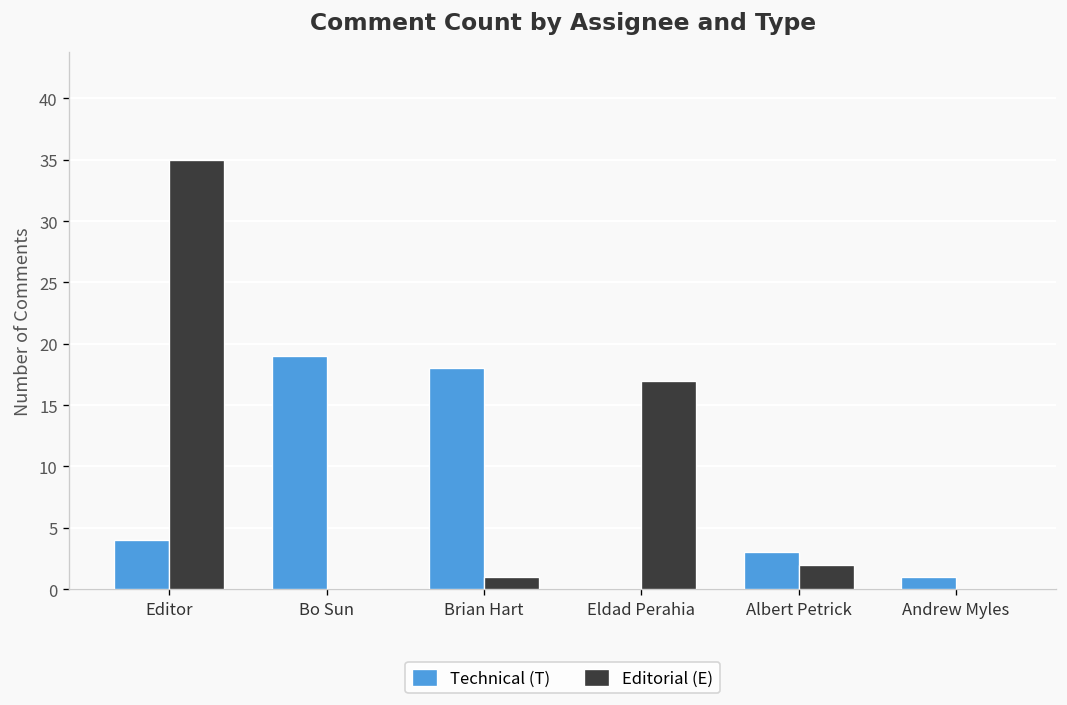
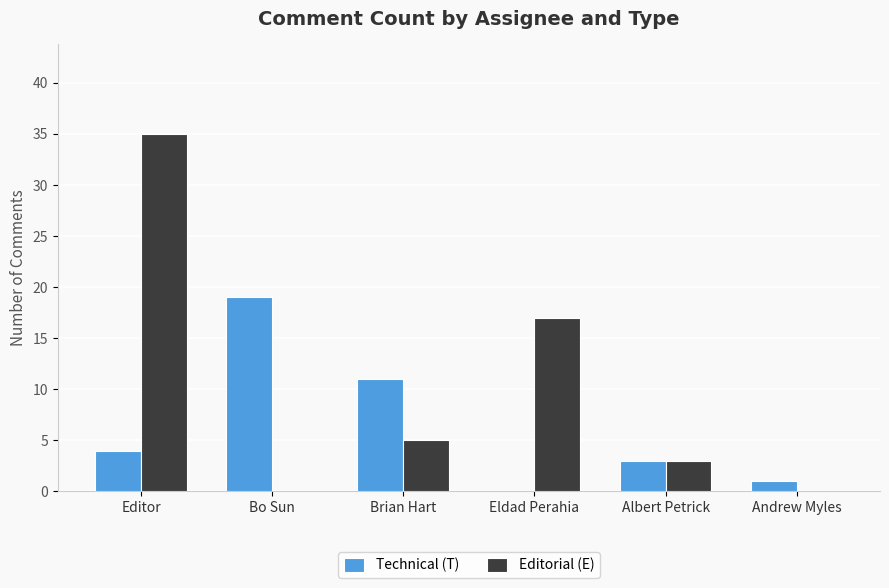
  {
    "Technical (T)": {
      "Editor": 4,
      "Bo Sun": 19,
-     "Brian Hart": 18,
+     "Brian Hart": 11,
      "Eldad Perahia": 0,
      "Albert Petrick": 3,
      "Andrew Myles": 1
    },
    "Editorial (E)": {
      "Editor": 35,
      "Bo Sun": 0,
-     "Brian Hart": 1,
+     "Brian Hart": 5,
      "Eldad Perahia": 17,
-     "Albert Petrick": 2,
+     "Albert Petrick": 3,
      "Andrew Myles": 0
    }
  }
